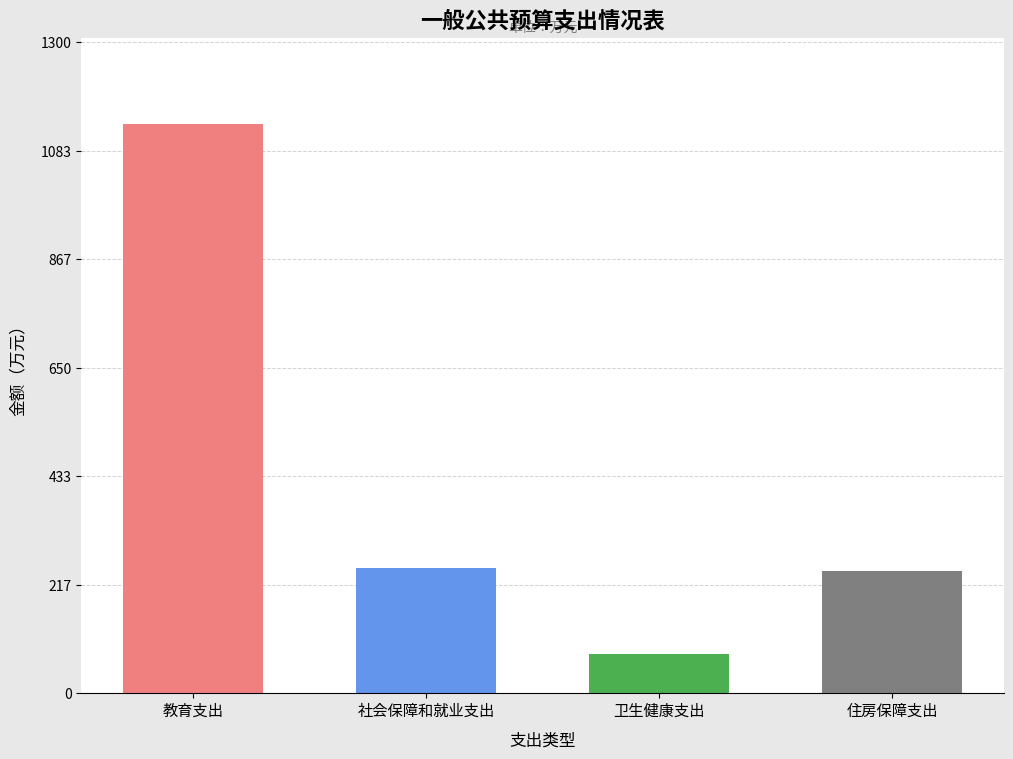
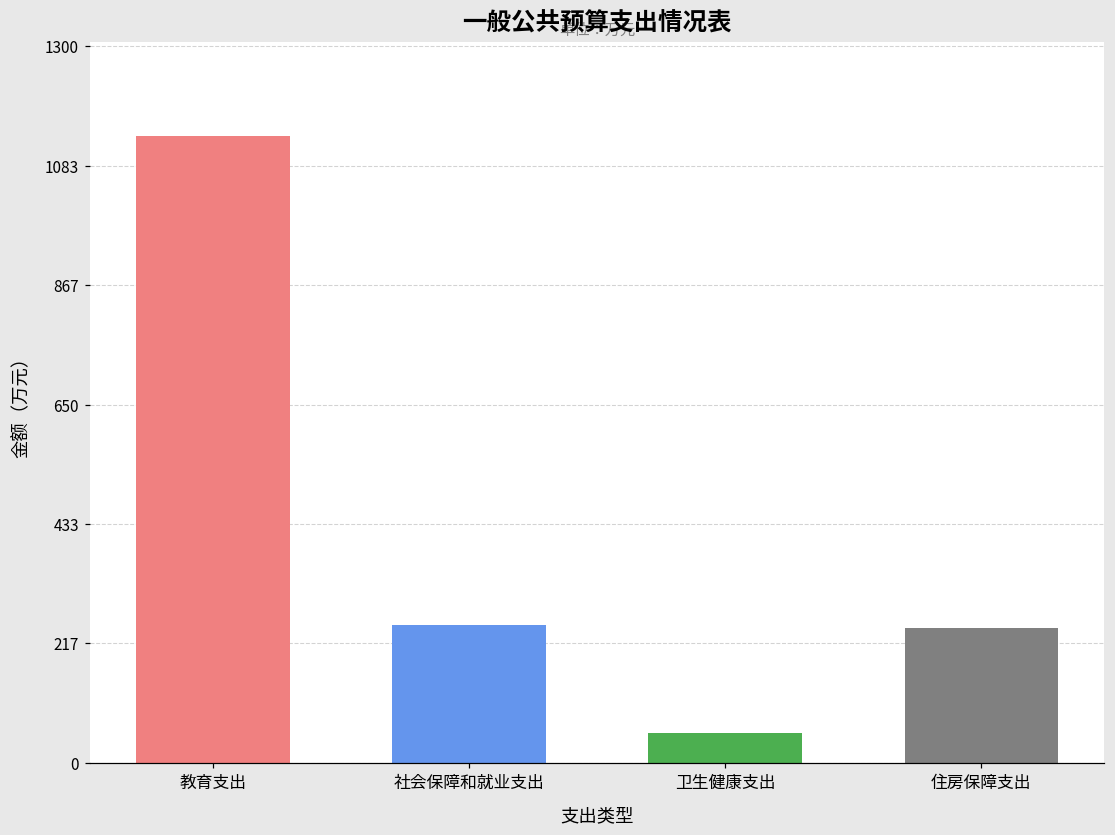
  {
    "教育支出": 1140,
    "社会保障和就业支出": 250,
-   "卫生健康支出": 80,
+   "卫生健康支出": 50,
    "住房保障支出": 240
  }
